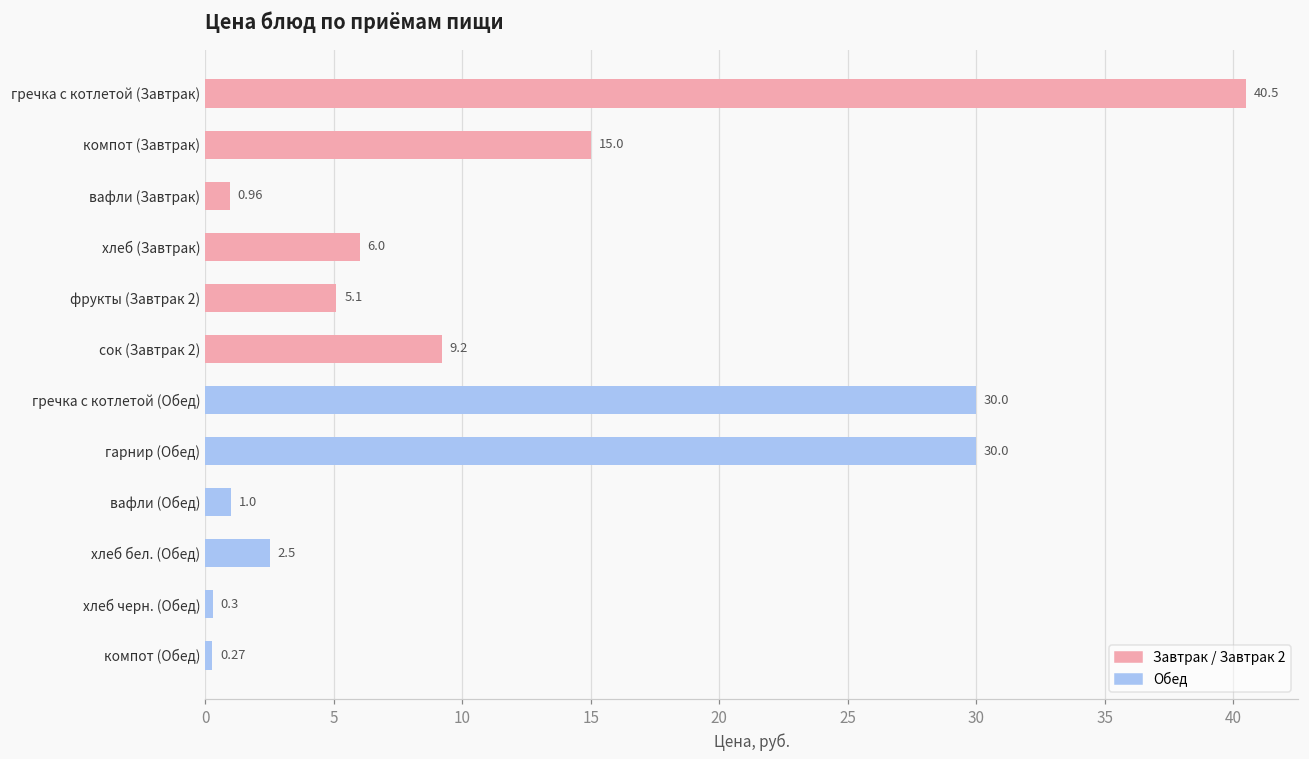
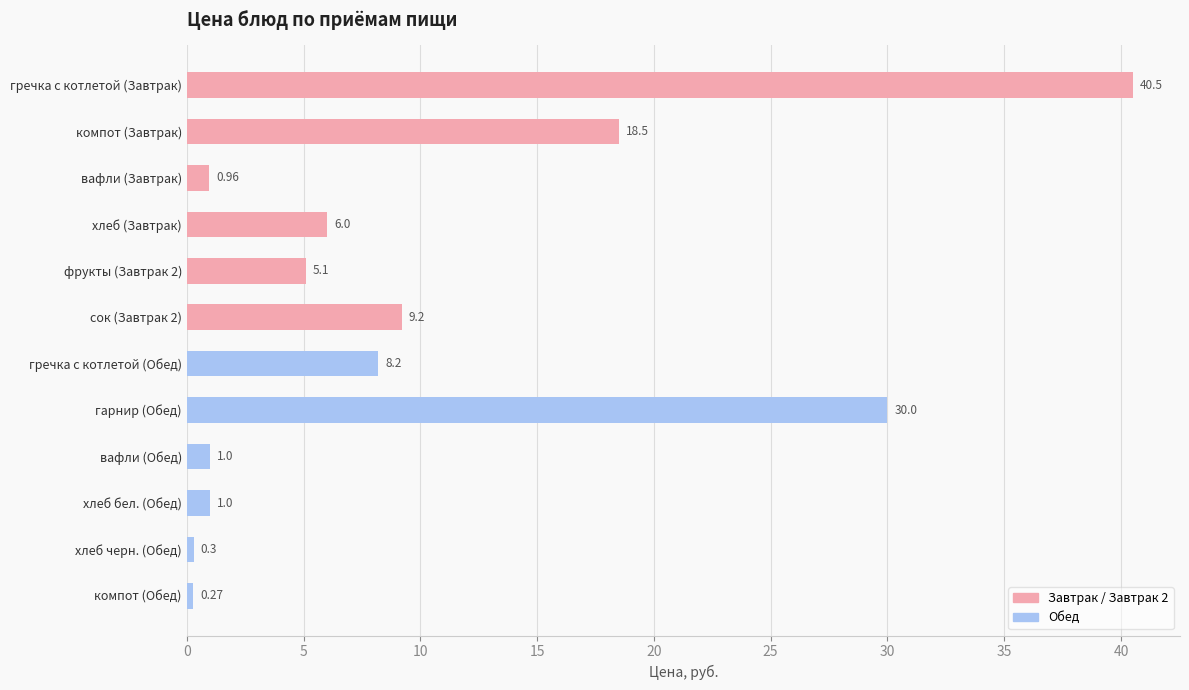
  {
    "гречка с котлетой (Завтрак)": 40.5,
-   "компот (Завтрак)": 15.0,
+   "компот (Завтрак)": 18.5,
    "вафли (Завтрак)": 0.96,
    "хлеб (Завтрак)": 6.0,
    "фрукты (Завтрак 2)": 5.1,
    "сок (Завтрак 2)": 9.2,
-   "гречка с котлетой (Обед)": 30.0,
+   "гречка с котлетой (Обед)": 8.2,
    "гарнир (Обед)": 30.0,
    "вафли (Обед)": 1.0,
-   "хлеб бел. (Обед)": 2.5,
+   "хлеб бел. (Обед)": 1.0,
    "хлеб черн. (Обед)": 0.3,
    "компот (Обед)": 0.27
  }
